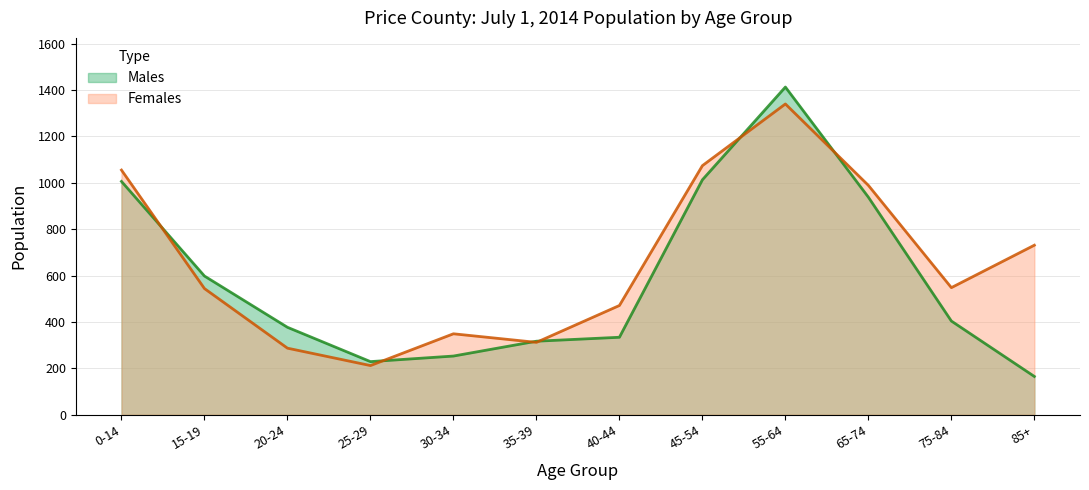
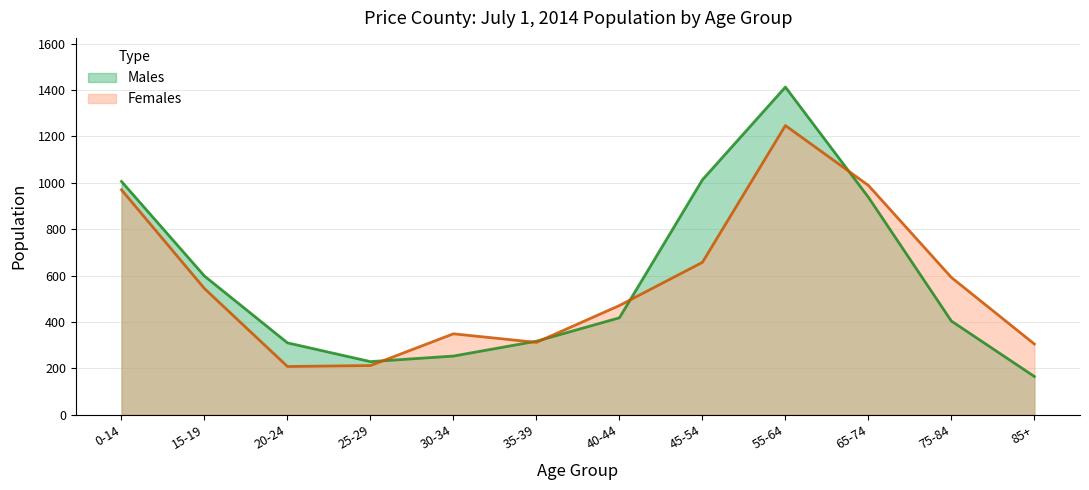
  {
    "Males": {
      "0-14": 1010,
      "15-19": 600,
-     "20-24": 380,
+     "20-24": 310,
      "25-29": 230,
      "30-34": 250,
-     "40-44": 330,
+     "40-44": 420,
      "45-54": 1010,
      "55-64": 1410,
      "65-74": 940,
      "75-84": 400,
      "85+": 170
    },
    "Females": {
-     "0-14": 1060,
+     "0-14": 970,
      "15-19": 540,
-     "20-24": 290,
+     "20-24": 210,
      "25-29": 210,
      "30-34": 350,
      "40-44": 470,
-     "45-54": 1070,
-     "55-64": 1340,
+     "45-54": 660,
+     "55-64": 1250,
      "65-74": 990,
-     "75-84": 550,
-     "85+": 730
+     "75-84": 590,
+     "85+": 310
    }
  }
